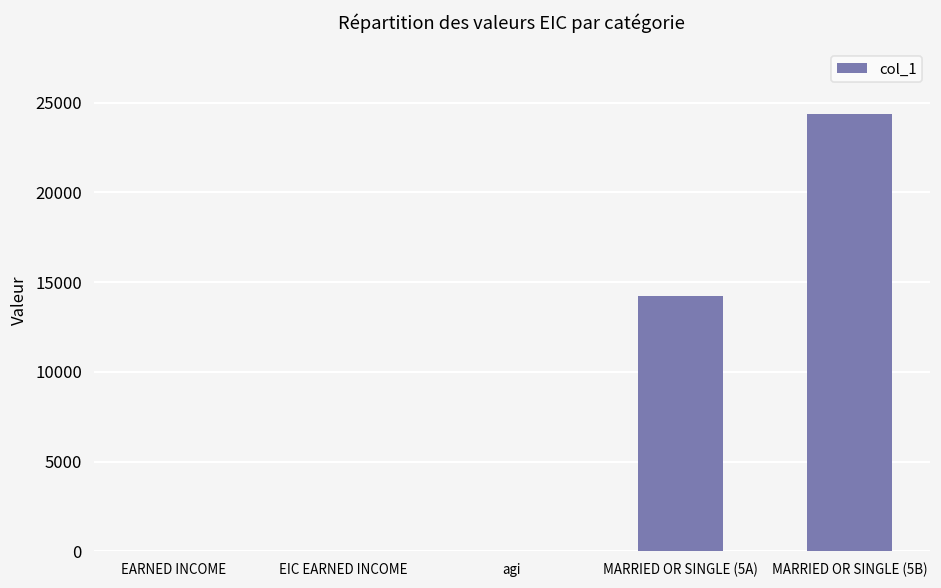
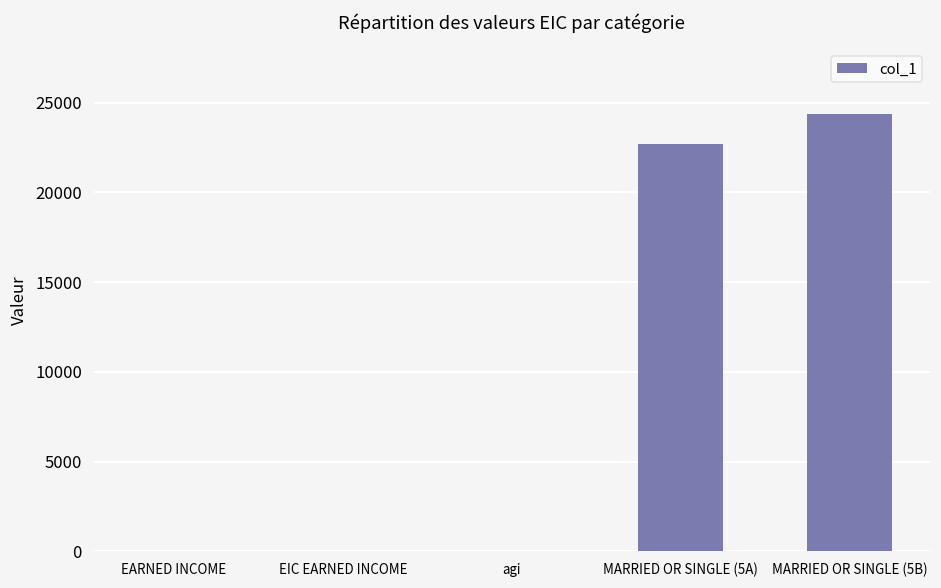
  {
    "EARNED INCOME": 0,
    "EIC EARNED INCOME": 0,
    "agi": 0,
-   "MARRIED OR SINGLE (5A)": 14200,
+   "MARRIED OR SINGLE (5A)": 22700,
    "MARRIED OR SINGLE (5B)": 24400
  }
